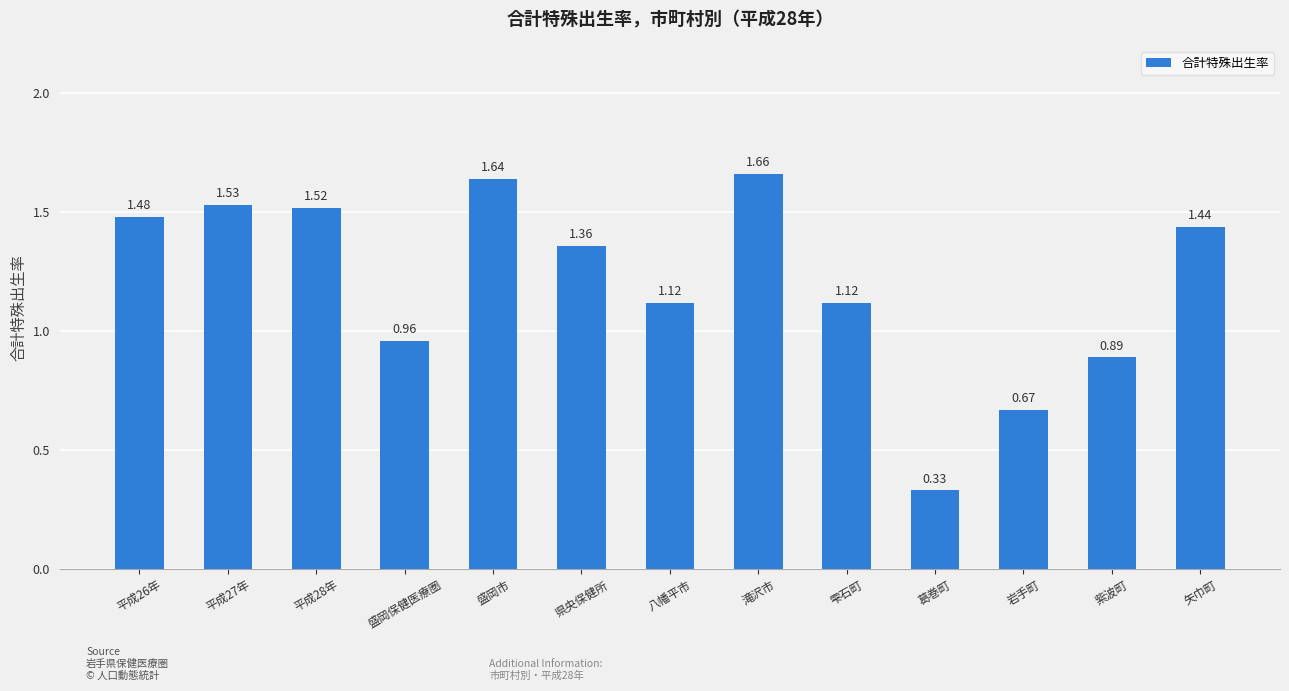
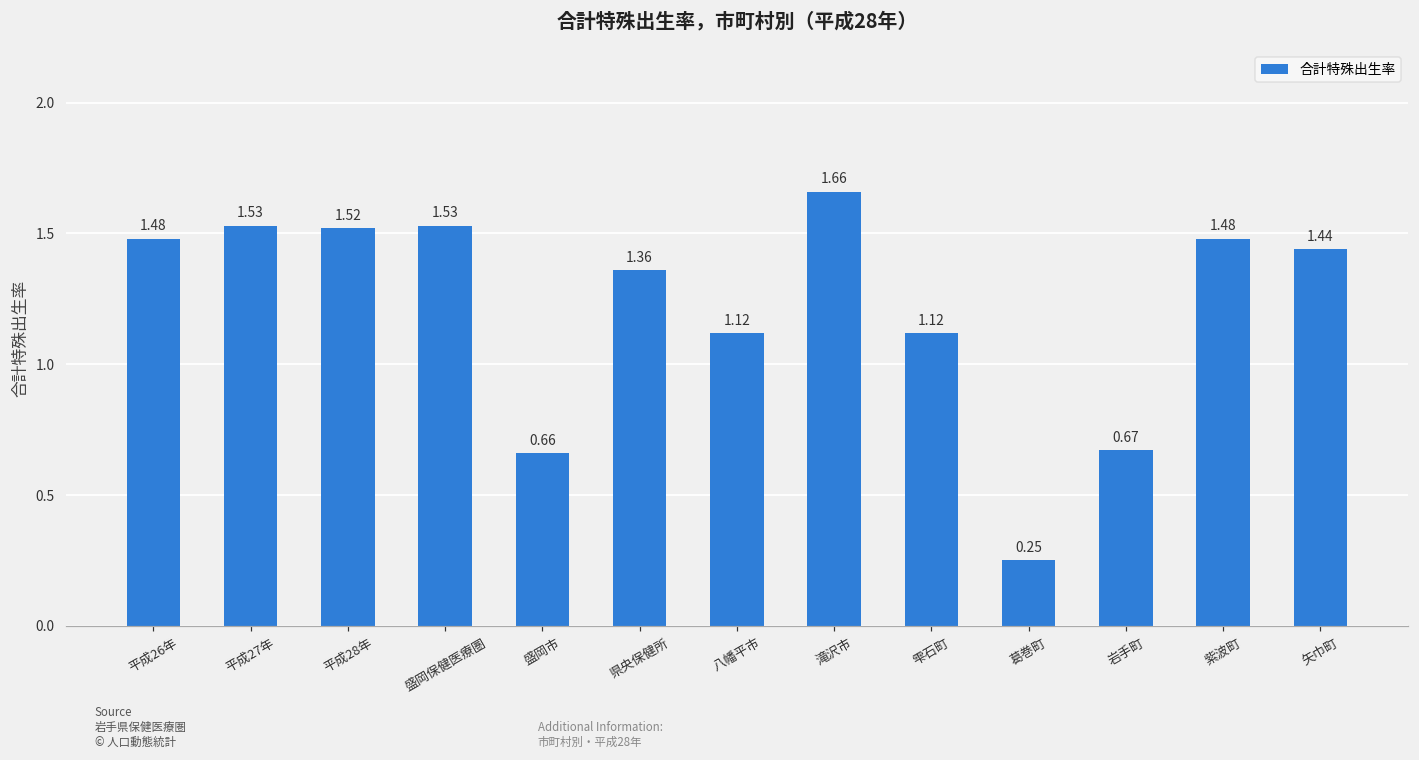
  {
    "平成26年": 1.48,
    "平成27年": 1.53,
    "平成28年": 1.52,
-   "盛岡保健医療圏": 0.96,
-   "盛岡市": 1.64,
+   "盛岡保健医療圏": 1.53,
+   "盛岡市": 0.66,
    "県央保健所": 1.36,
    "八幡平市": 1.12,
    "滝沢市": 1.66,
    "雫石町": 1.12,
-   "葛巻町": 0.33,
+   "葛巻町": 0.25,
    "岩手町": 0.67,
-   "紫波町": 0.89,
+   "紫波町": 1.48,
    "矢巾町": 1.44
  }
